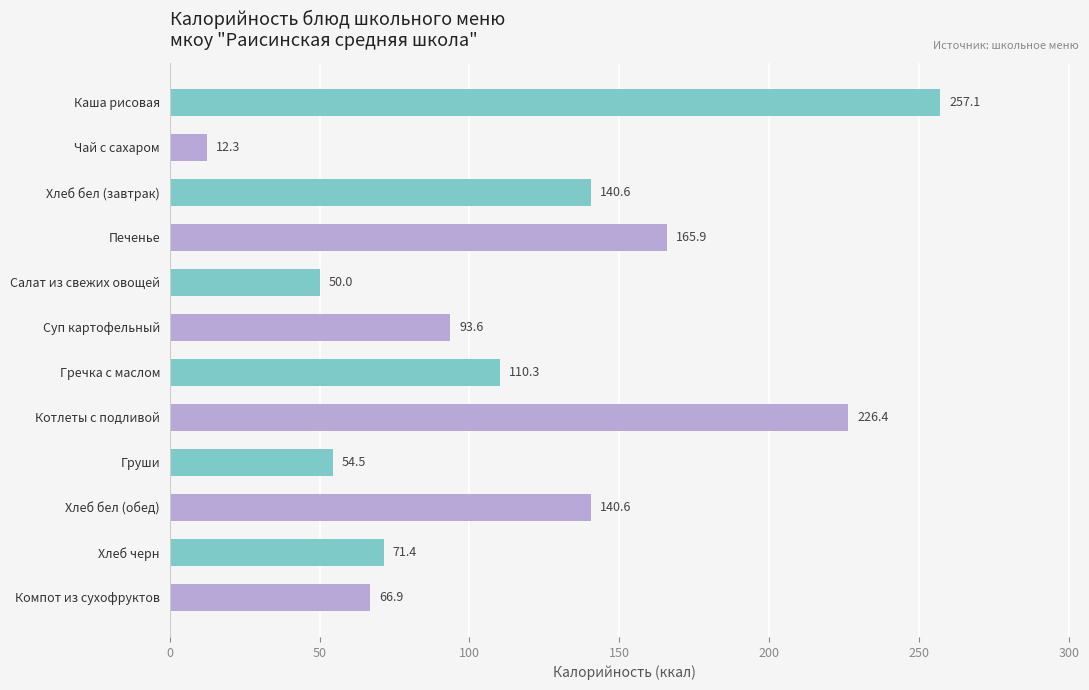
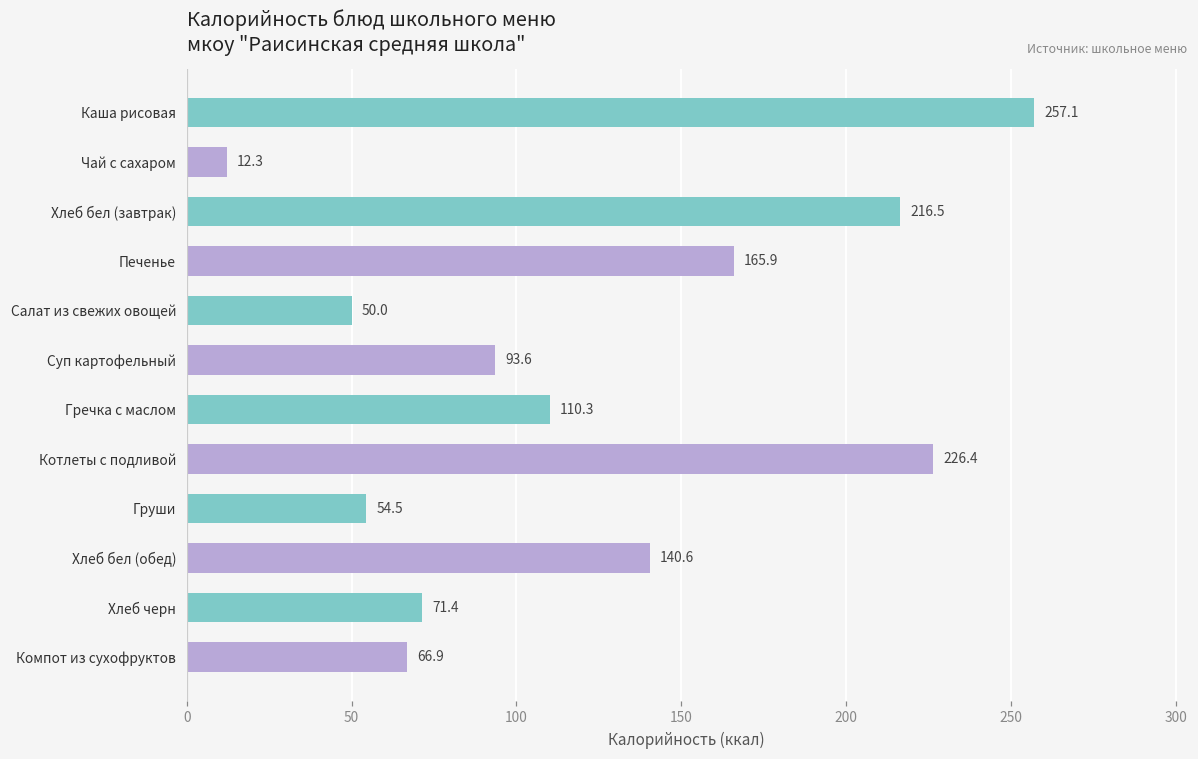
  {
    "Каша рисовая": 257.1,
    "Чай с сахаром": 12.3,
-   "Хлеб бел (завтрак)": 140.6,
+   "Хлеб бел (завтрак)": 216.5,
    "Печенье": 165.9,
    "Салат из свежих овощей": 50.0,
    "Суп картофельный": 93.6,
    "Гречка с маслом": 110.3,
    "Котлеты с подливой": 226.4,
    "Груши": 54.5,
    "Хлеб бел (обед)": 140.6,
    "Хлеб черн": 71.4,
    "Компот из сухофруктов": 66.9
  }
